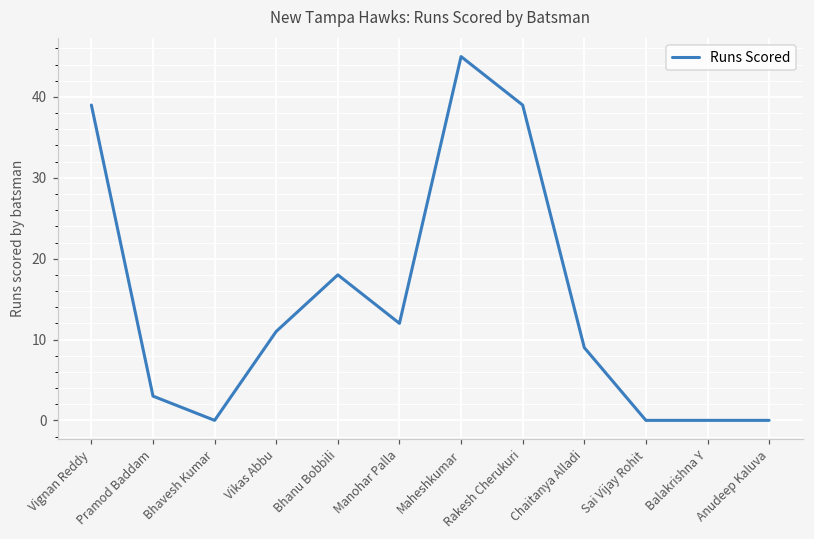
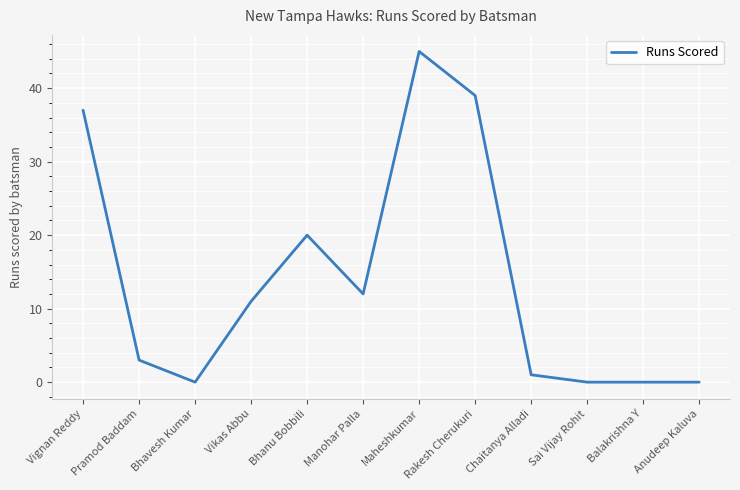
  {
-   "Vignan Reddy": 39,
+   "Vignan Reddy": 37,
    "Pramod Baddam": 3,
    "Bhavesh Kumar": 0,
    "Vikas Abbu": 11,
-   "Bhanu Bobbili": 18,
+   "Bhanu Bobbili": 20,
    "Manohar Palla": 12,
    "Maheshkumar": 45,
    "Rakesh Cherukuri": 39,
-   "Chaitanya Alladi": 9,
+   "Chaitanya Alladi": 1,
    "Sai Vijay Rohit": 0,
    "Balakrishna Y": 0,
    "Anudeep Kaluva": 0
  }
